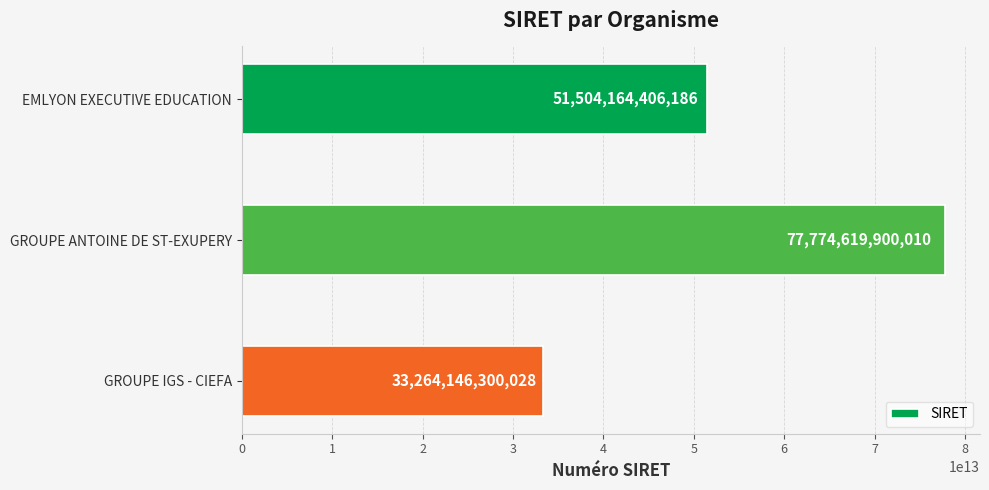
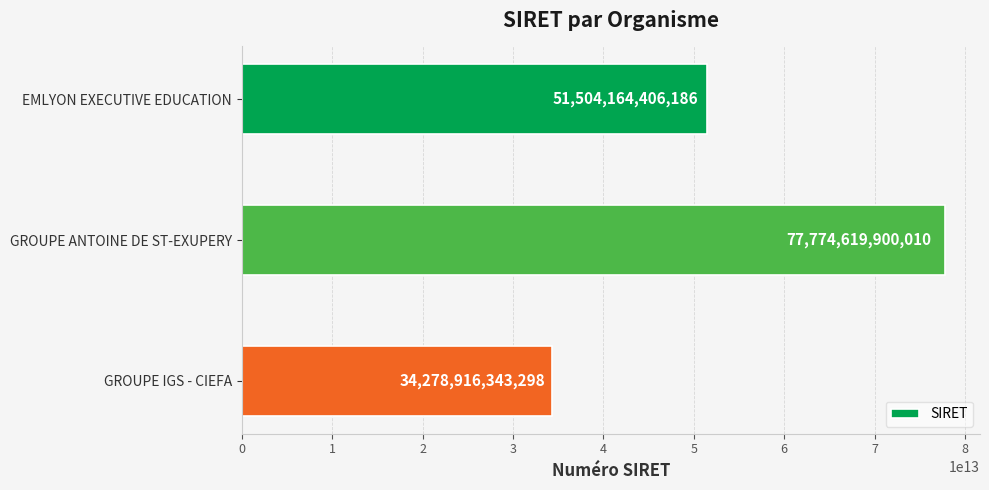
  {
    "EMLYON EXECUTIVE EDUCATION": "51,504,164,406,186",
    "GROUPE ANTOINE DE ST-EXUPERY": "77,774,619,900,010",
-   "GROUPE IGS - CIEFA": "33,264,146,300,028"
+   "GROUPE IGS - CIEFA": "34,278,916,343,298"
  }
